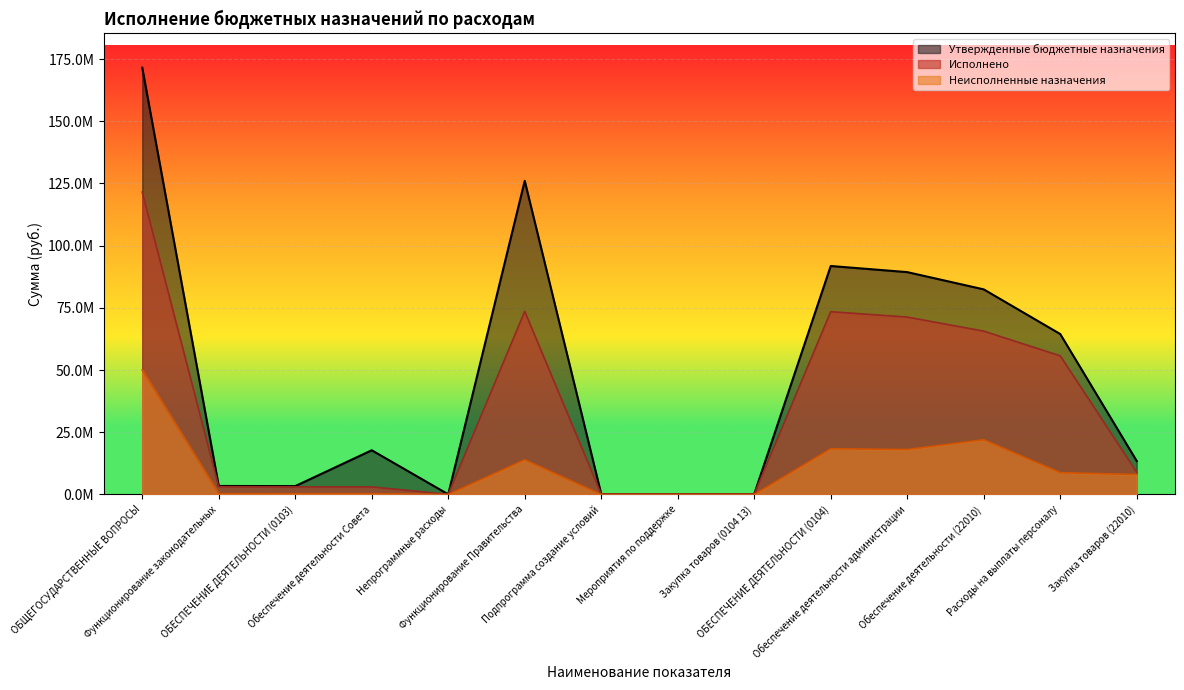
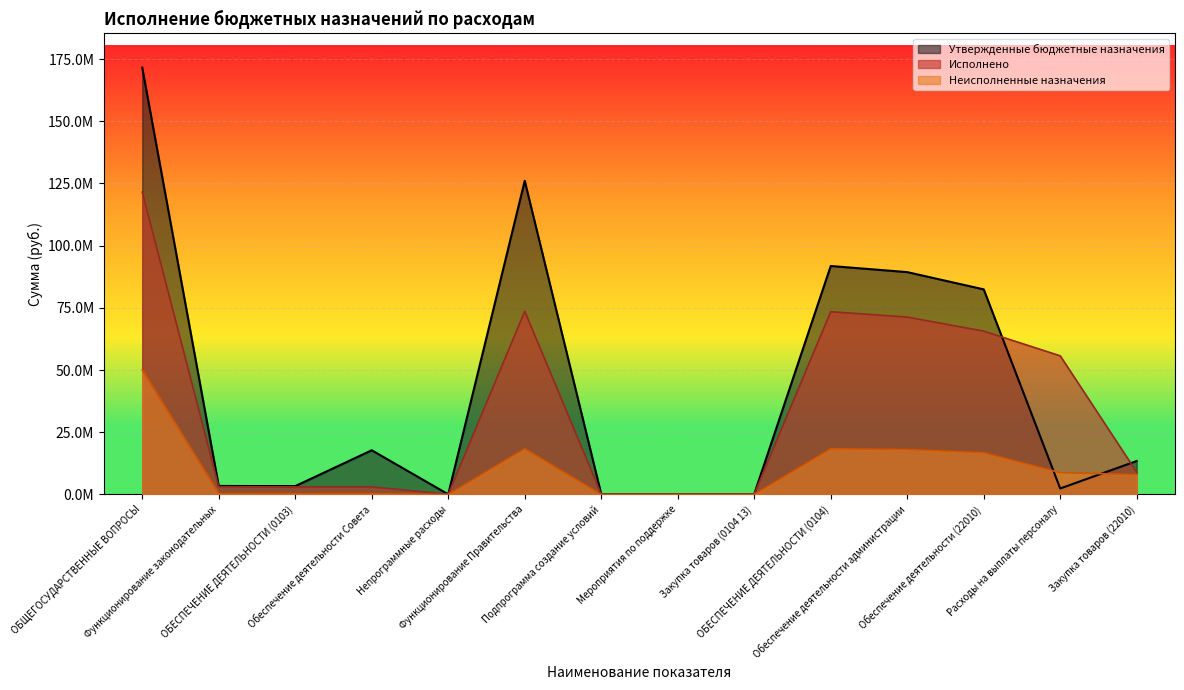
  {
    "Утвержденные бюджетные назначения": {
      "ОБЩЕГОСУДАРСТВЕННЫЕ ВОПРОСЫ": 172000000,
      "Обеспечение деятельности Совета": 18000000,
      "Функционирование Правительства": 126000000,
      "ОБЕСПЕЧЕНИЕ ДЕЯТЕЛЬНОСТИ (0104)": 92000000,
      "Обеспечение деятельности администрации": 89000000,
      "Обеспечение деятельности (22010)": 82000000,
-     "Расходы на выплаты персоналу": 64000000,
+     "Расходы на выплаты персоналу": 2000000,
      "Закупка товаров (22010)": 13000000
    },
    "Исполнено": {
      "ОБЩЕГОСУДАРСТВЕННЫЕ ВОПРОСЫ": 122000000,
      "Обеспечение деятельности Совета": 3000000,
      "Функционирование Правительства": 74000000,
      "ОБЕСПЕЧЕНИЕ ДЕЯТЕЛЬНОСТИ (0104)": 73000000,
      "Обеспечение деятельности администрации": 71000000,
      "Обеспечение деятельности (22010)": 66000000,
      "Расходы на выплаты персоналу": 56000000
    },
    "Неисполненные назначения": {
      "ОБЩЕГОСУДАРСТВЕННЫЕ ВОПРОСЫ": 50000000,
      "Функционирование законодательных": 0,
      "ОБЕСПЕЧЕНИЕ ДЕЯТЕЛЬНОСТИ (0103)": 0,
      "Обеспечение деятельности Совета": 0,
-     "Функционирование Правительства": 14000000,
+     "Функционирование Правительства": 18000000,
      "ОБЕСПЕЧЕНИЕ ДЕЯТЕЛЬНОСТИ (0104)": 18000000,
      "Обеспечение деятельности администрации": 18000000,
-     "Обеспечение деятельности (22010)": 22000000,
+     "Обеспечение деятельности (22010)": 17000000,
      "Расходы на выплаты персоналу": 9000000
    }
  }
